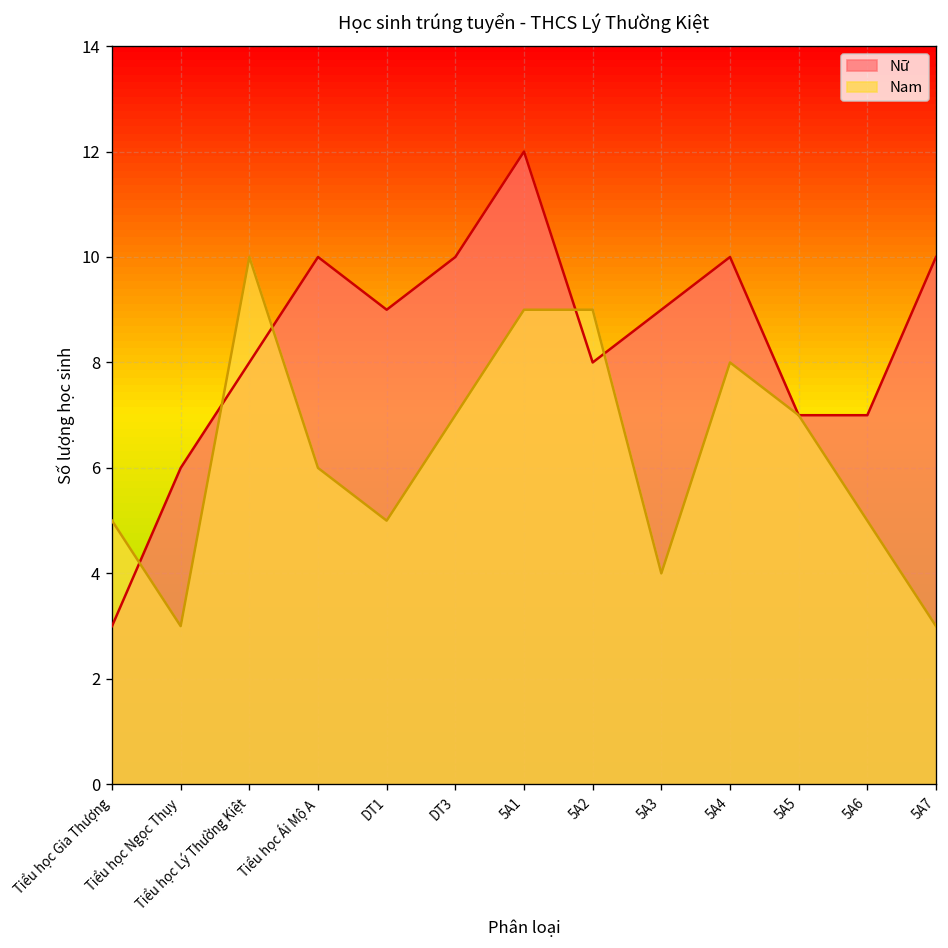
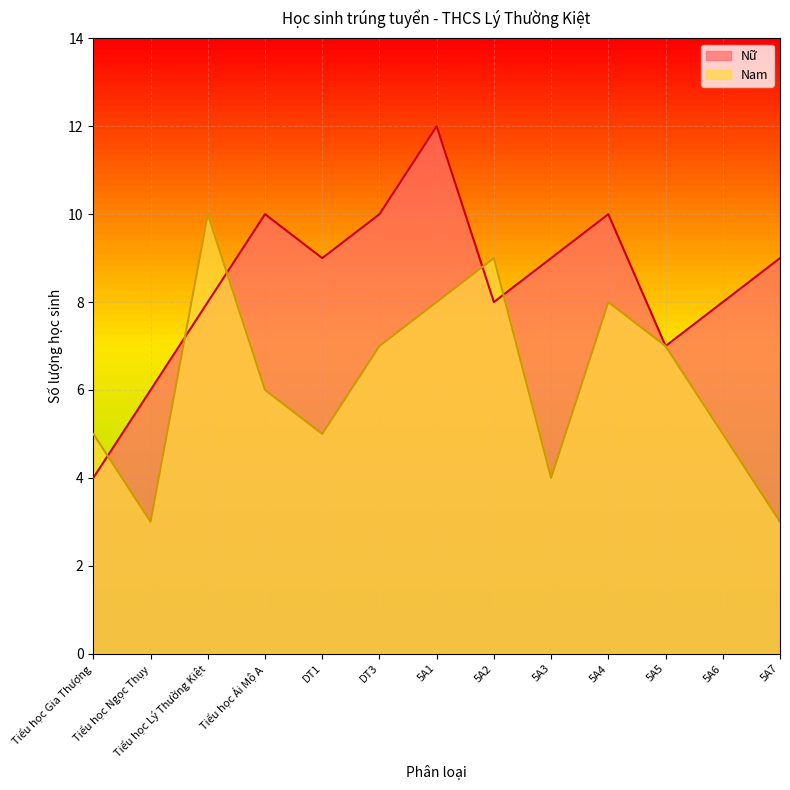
  {
    "Nữ": {
-     "Tiểu học Gia Thượng": 3,
+     "Tiểu học Gia Thượng": 4,
      "Tiểu học Ngọc Thụy": 6,
      "Tiểu học Lý Thường Kiệt": 8,
      "Tiểu học Ái Mộ A": 10,
      "DT1": 9,
      "DT3": 10,
      "5A1": 12,
      "5A2": 8,
      "5A3": 9,
      "5A4": 10,
-     "5A6": 7,
-     "5A7": 10
+     "5A6": 8,
+     "5A7": 9
    },
    "Nam": {
      "Tiểu học Gia Thượng": 5,
      "Tiểu học Ngọc Thụy": 3,
      "Tiểu học Lý Thường Kiệt": 10,
      "Tiểu học Ái Mộ A": 6,
      "DT1": 5,
      "DT3": 7,
-     "5A1": 9,
+     "5A1": 8,
      "5A2": 9,
      "5A3": 4,
      "5A4": 8,
      "5A6": 5,
      "5A7": 3
    }
  }
